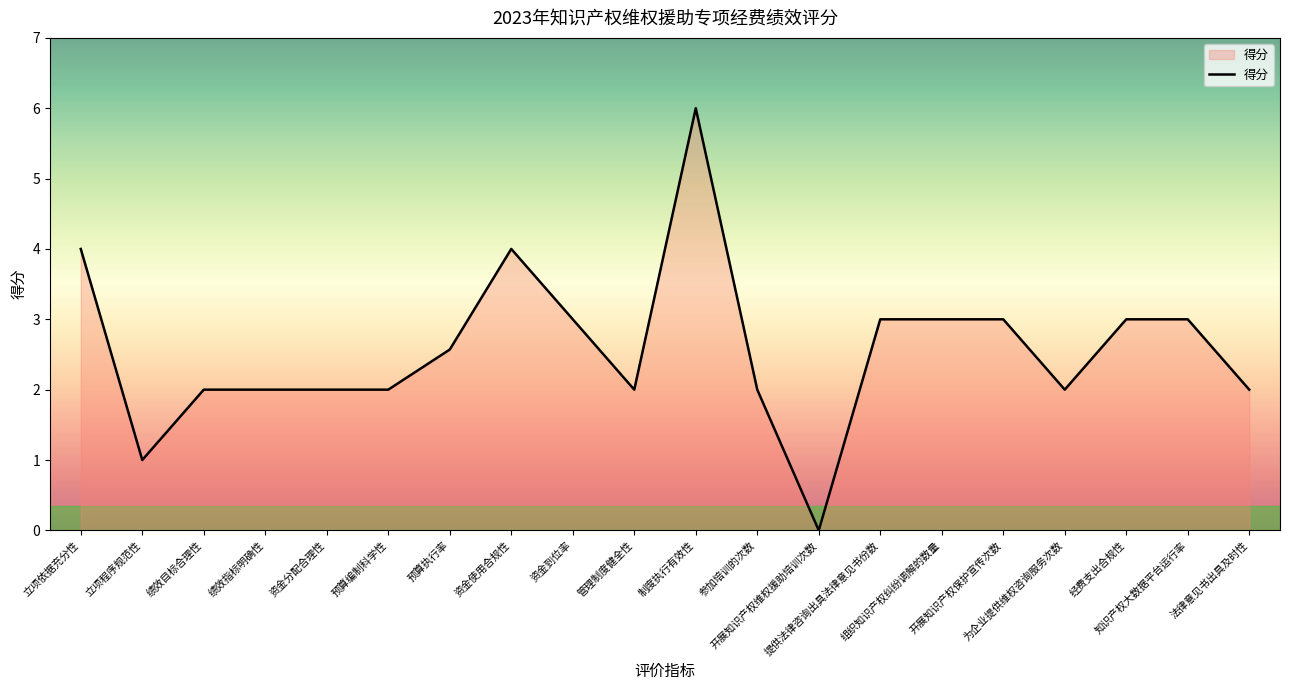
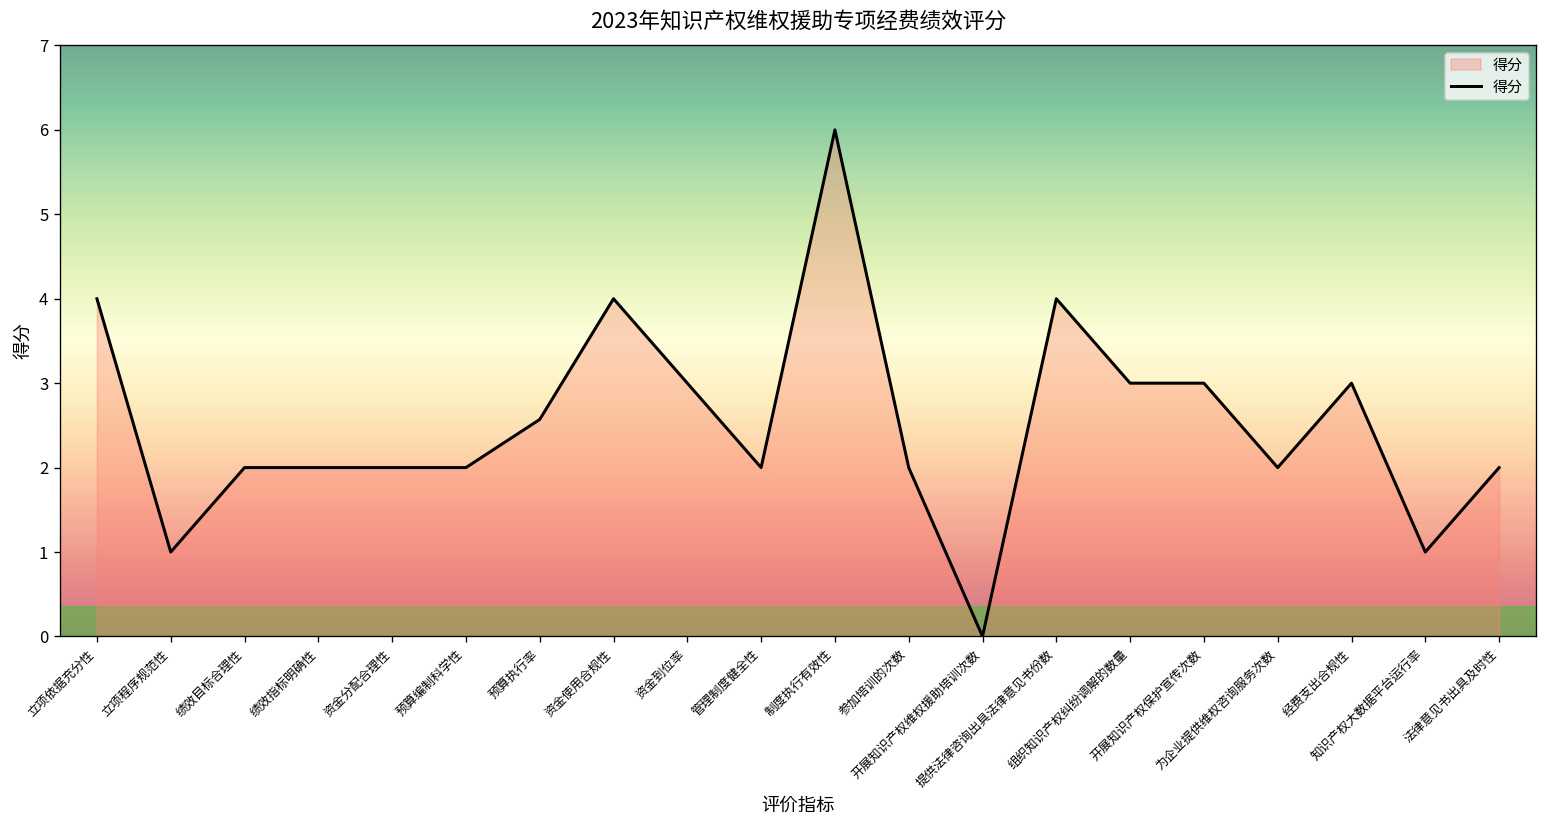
  {
    "立项依据充分性": 4,
    "立项程序规范性": 1,
    "绩效目标合理性": 2,
    "绩效指标明确性": 2,
    "资金分配合理性": 2,
    "预算编制科学性": 2,
    "预算执行率": 2.6,
    "资金使用合规性": 4,
    "资金到位率": 3,
    "管理制度健全性": 2,
    "制度执行有效性": 6,
    "参加培训的次数": 2,
-   "提供法律咨询出具法律意见书份数": 3,
+   "提供法律咨询出具法律意见书份数": 4,
    "组织知识产权纠纷调解的数量": 3,
    "开展知识产权保护宣传次数": 3,
    "为企业提供维权咨询服务次数": 2,
    "经费支出合规性": 3,
-   "知识产权大数据平台运行率": 3,
+   "知识产权大数据平台运行率": 1,
    "法律意见书出具及时性": 2
  }
